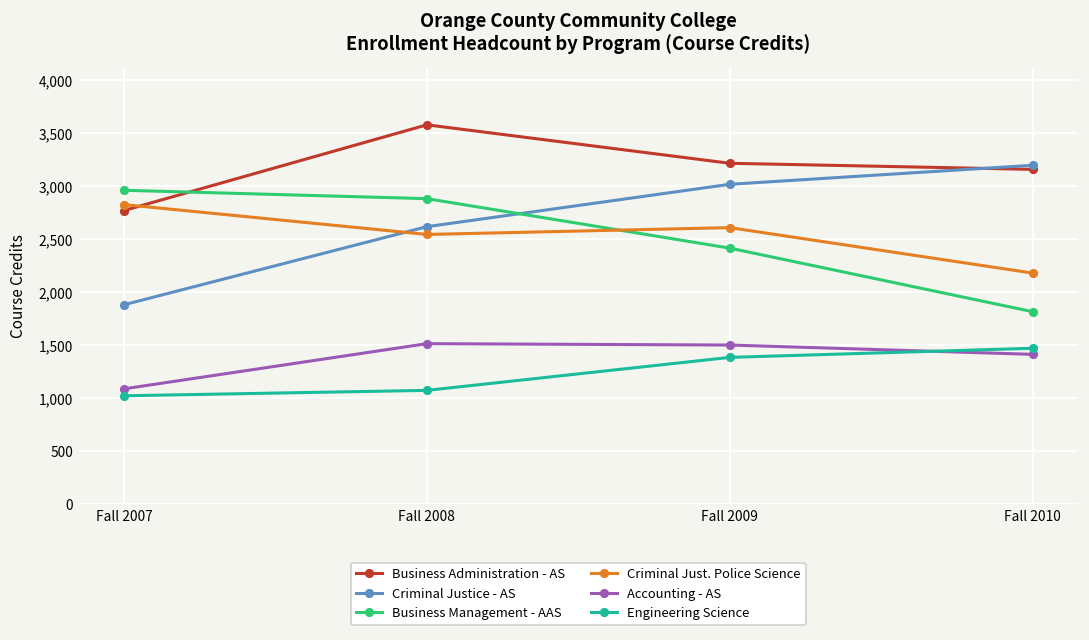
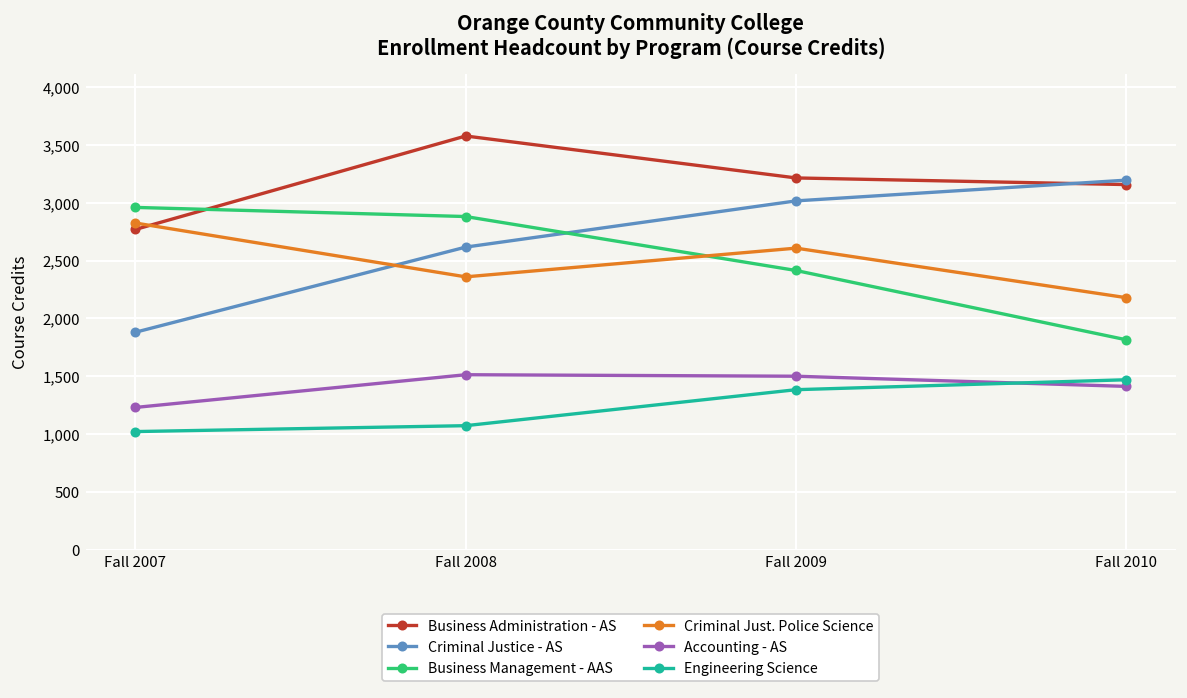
  {
    "Business Administration - AS": {
      "Fall 2007": "2,800",
      "Fall 2008": "3,600",
      "Fall 2009": "3,200",
      "Fall 2010": "3,200"
    },
    "Criminal Justice - AS": {
      "Fall 2007": "1,900",
      "Fall 2008": "2,600",
      "Fall 2009": "3,000",
      "Fall 2010": "3,200"
    },
    "Criminal Just. Police Science": {
      "Fall 2007": "2,800",
-     "Fall 2008": "2,500",
+     "Fall 2008": "2,400",
      "Fall 2009": "2,600",
      "Fall 2010": "2,200"
    },
    "Accounting - AS": {
-     "Fall 2007": "1,100",
+     "Fall 2007": "1,200",
      "Fall 2008": "1,500",
      "Fall 2009": "1,500",
      "Fall 2010": "1,400"
    }
  }
